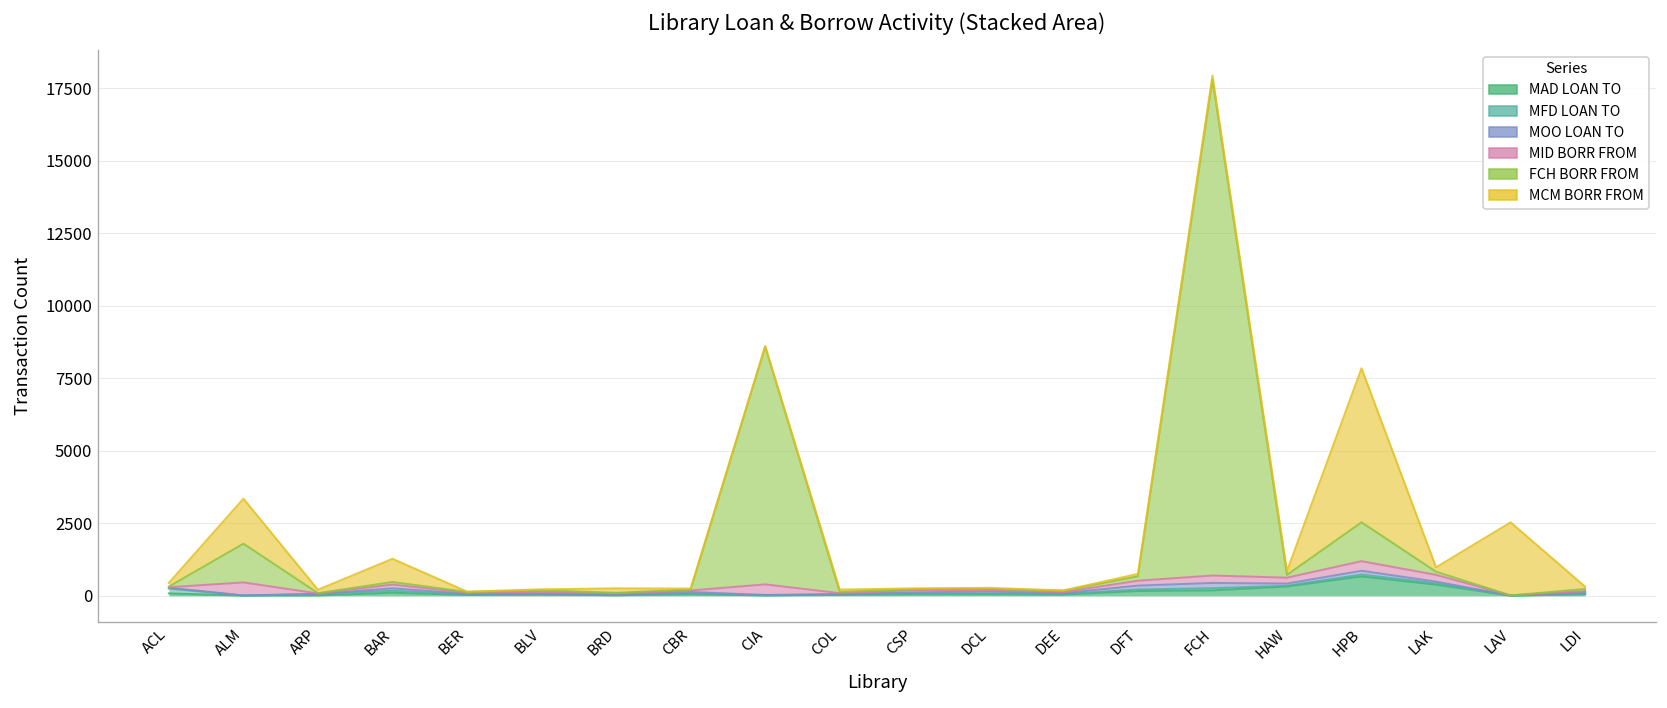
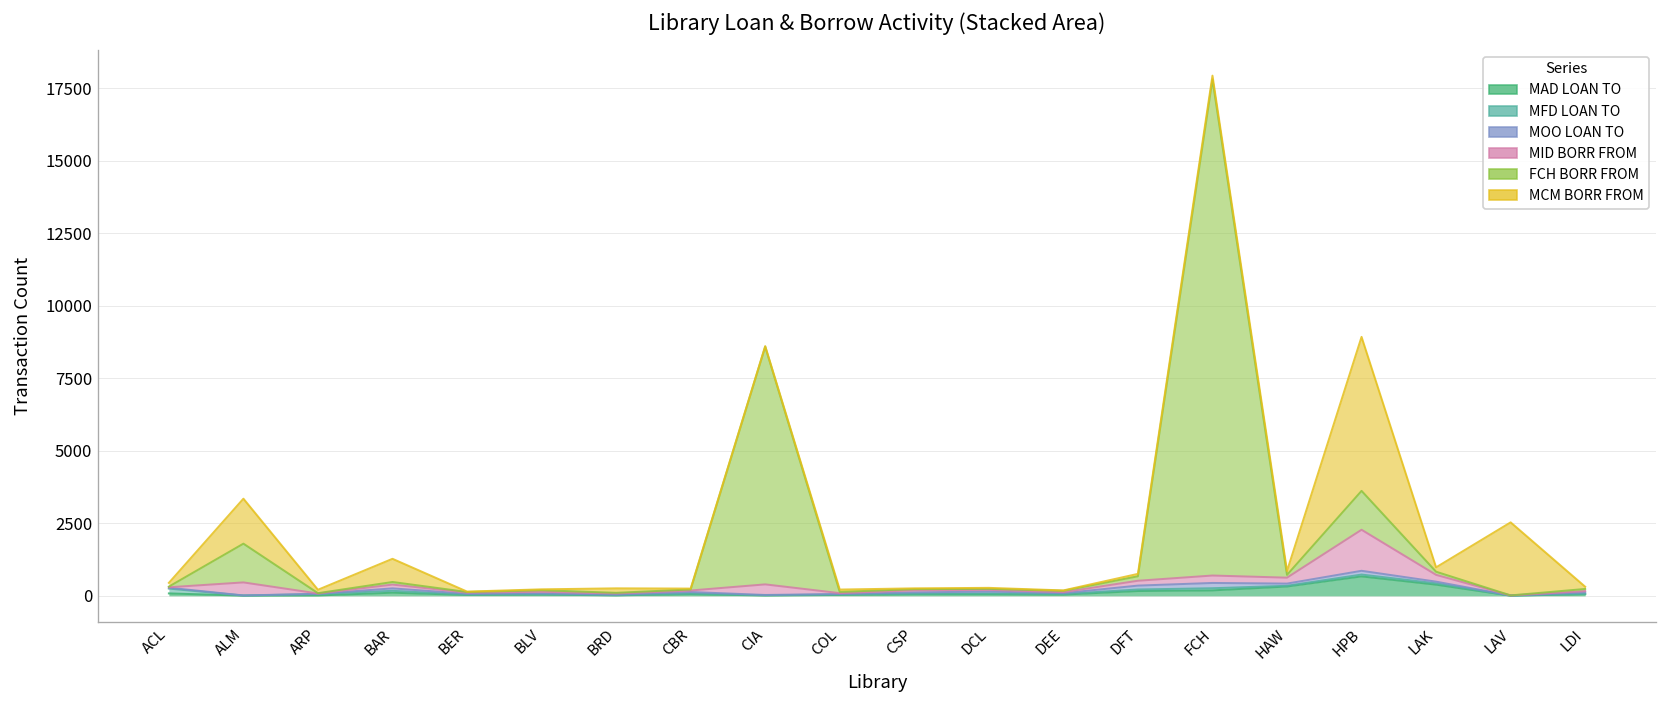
  {
    "MID BORR FROM": {
      "ALM": 400,
      "CIA": 400,
      "DFT": 200,
      "FCH": 300,
-     "HPB": 300,
+     "HPB": 1400,
      "LAK": 200
    },
    "FCH BORR FROM": {
      "ALM": 1300,
      "FCH": 17100,
      "HPB": 1300,
      "LAK": 100
    },
    "MCM BORR FROM": {
      "ACL": 100,
      "ALM": 1600,
      "ARP": 100,
      "BAR": 800,
      "BRD": 200,
      "FCH": 100,
      "HAW": 100,
      "HPB": 5300,
      "LAK": 200,
      "LAV": 2500
    }
  }
